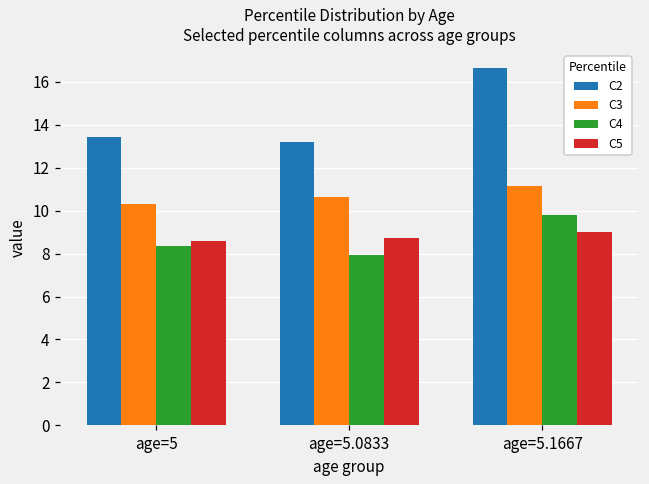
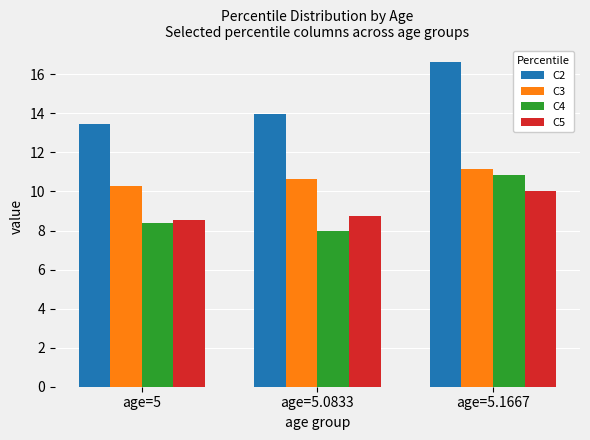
  {
    "C2": {
      "age=5": 13.4,
-     "age=5.0833": 13.2,
+     "age=5.0833": 14.0,
      "age=5.1667": 16.6
    },
    "C3": {
      "age=5": 10.3,
      "age=5.0833": 10.6,
      "age=5.1667": 11.2
    },
    "C4": {
      "age=5": 8.4,
      "age=5.0833": 8.0,
-     "age=5.1667": 9.8
+     "age=5.1667": 10.9
    },
    "C5": {
      "age=5": 8.6,
      "age=5.0833": 8.7,
-     "age=5.1667": 9.0
+     "age=5.1667": 10.0
    }
  }
